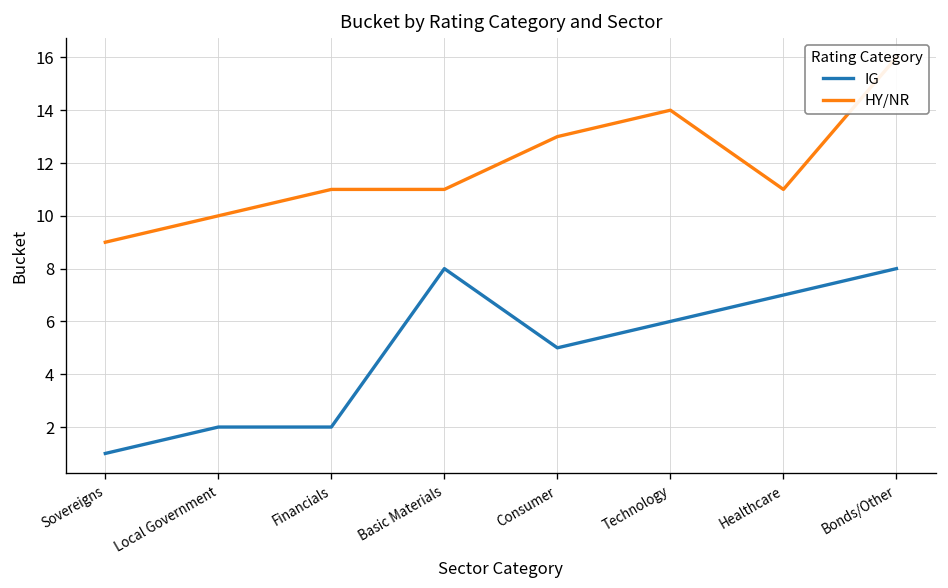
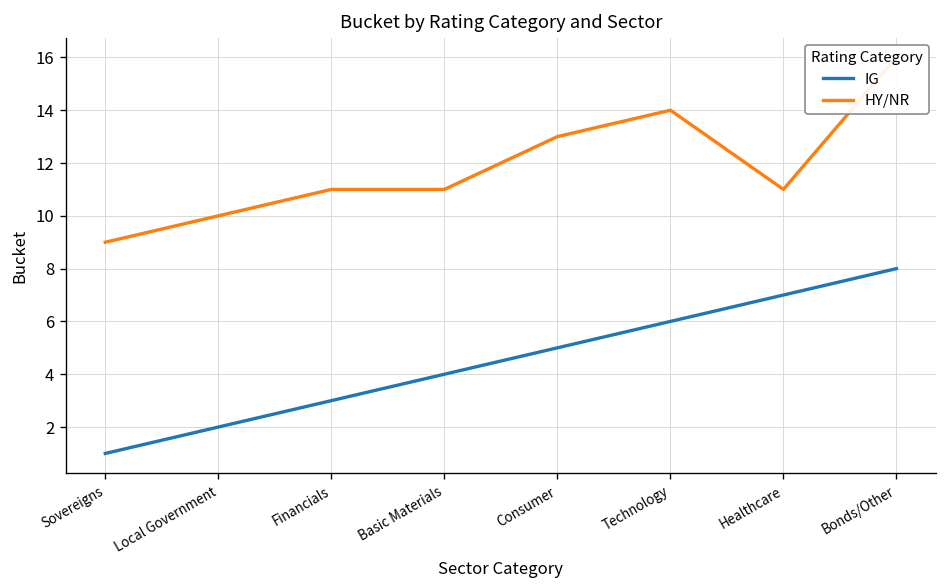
  {
    "IG": {
      "Sovereigns": 1,
      "Local Government": 2,
-     "Financials": 2,
-     "Basic Materials": 8,
+     "Financials": 3,
+     "Basic Materials": 4,
      "Consumer": 5,
      "Technology": 6,
      "Healthcare": 7,
      "Bonds/Other": 8
    },
    "HY/NR": {
      "Sovereigns": 9,
      "Local Government": 10,
      "Financials": 11,
      "Basic Materials": 11,
      "Consumer": 13,
      "Technology": 14,
      "Healthcare": 11
    }
  }
